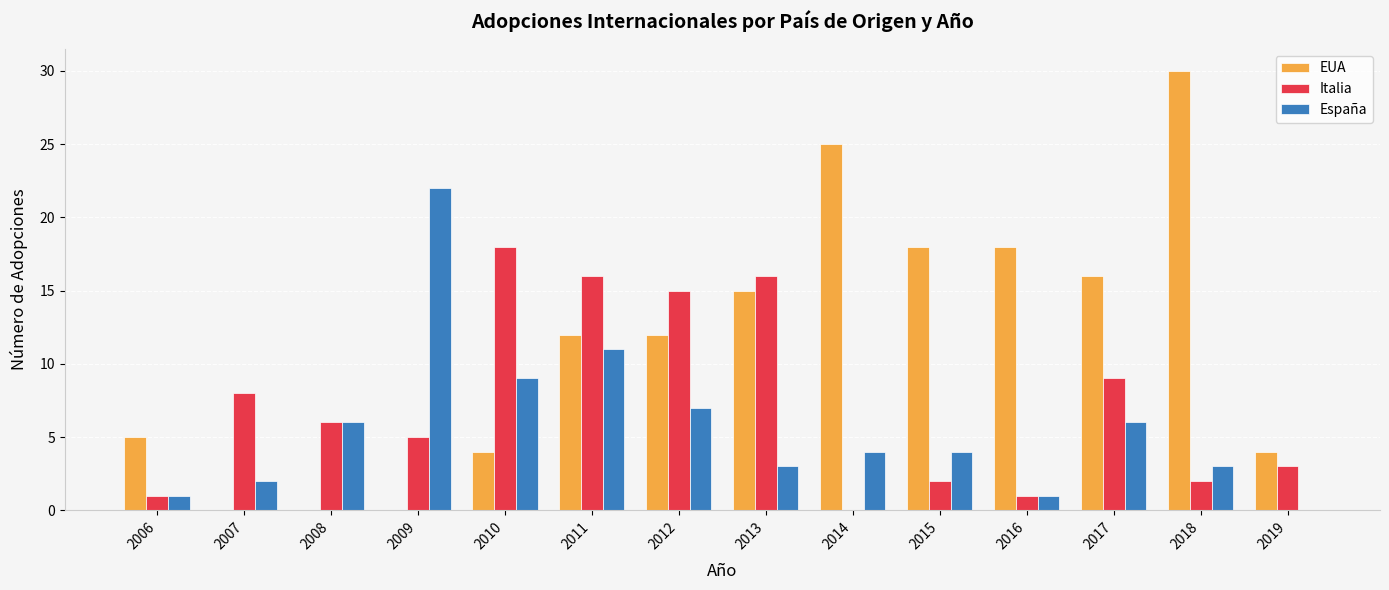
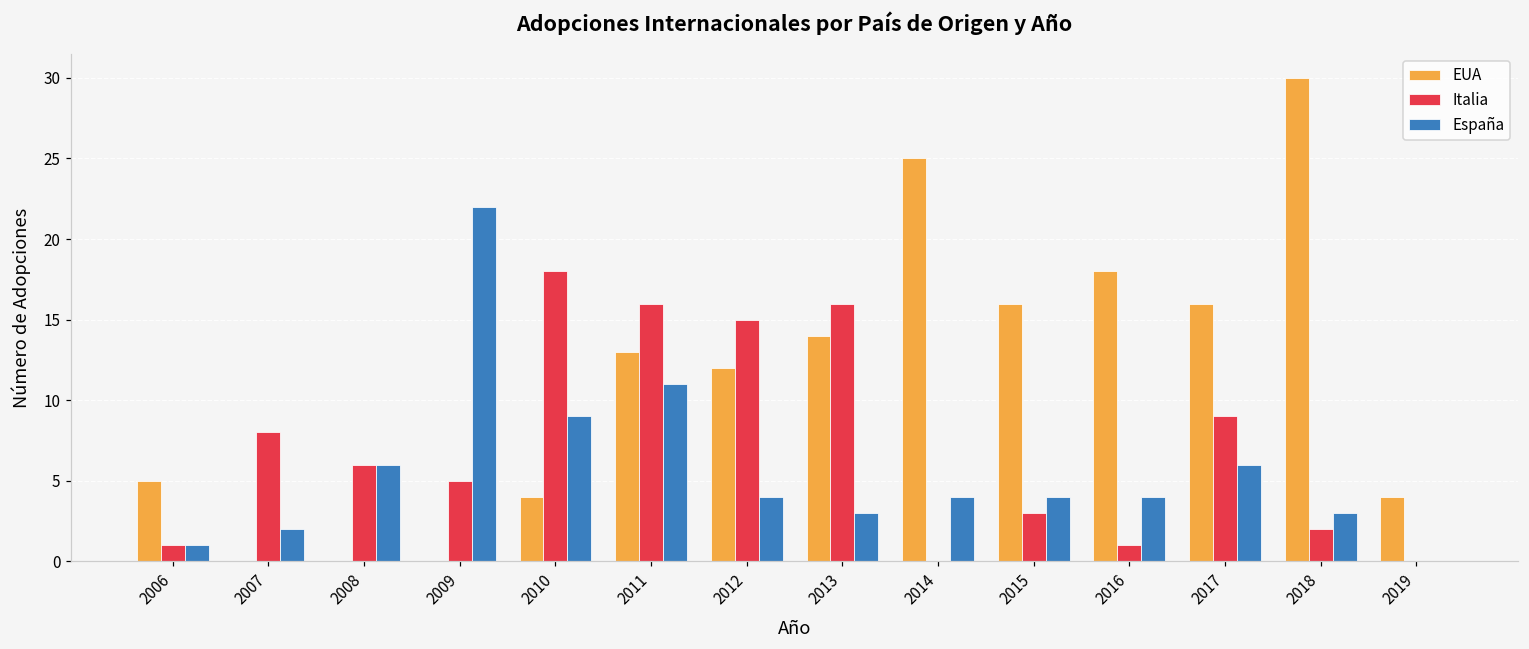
  {
    "EUA": {
      "2006": 5,
      "2007": 0,
      "2008": 0,
      "2009": 0,
      "2010": 4,
-     "2011": 12,
+     "2011": 13,
      "2012": 12,
-     "2013": 15,
+     "2013": 14,
      "2014": 25,
-     "2015": 18,
+     "2015": 16,
      "2016": 18,
      "2017": 16,
      "2018": 30,
      "2019": 4
    },
    "Italia": {
      "2006": 1,
      "2007": 8,
      "2008": 6,
      "2009": 5,
      "2010": 18,
      "2011": 16,
      "2012": 15,
      "2013": 16,
      "2014": 0,
-     "2015": 2,
+     "2015": 3,
      "2016": 1,
      "2017": 9,
      "2018": 2,
-     "2019": 3
+     "2019": 0
    },
    "España": {
      "2006": 1,
      "2007": 2,
      "2008": 6,
      "2009": 22,
      "2010": 9,
      "2011": 11,
-     "2012": 7,
+     "2012": 4,
      "2013": 3,
      "2014": 4,
      "2015": 4,
-     "2016": 1,
+     "2016": 4,
      "2017": 6,
      "2018": 3,
      "2019": 0
    }
  }
